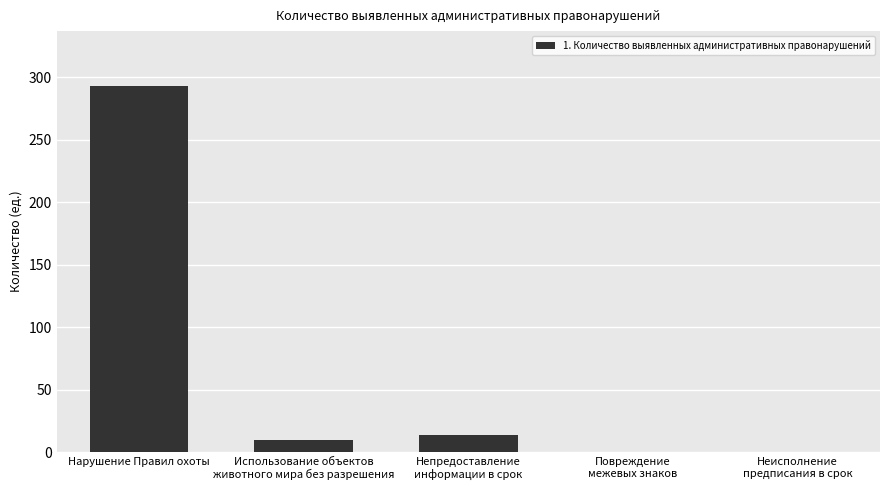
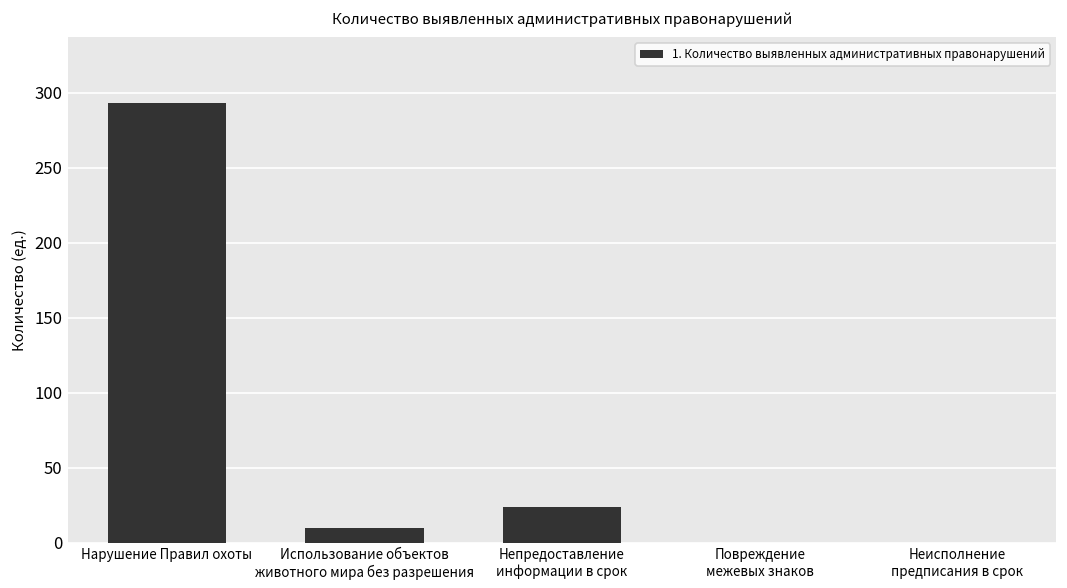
  {
    "Нарушение Правил охоты": 293,
    "Использование объектов животного мира без разрешения": 10,
-   "Непредоставление информации в срок": 14,
+   "Непредоставление информации в срок": 24,
    "Повреждение межевых знаков": 0,
    "Неисполнение предписания в срок": 0
  }
